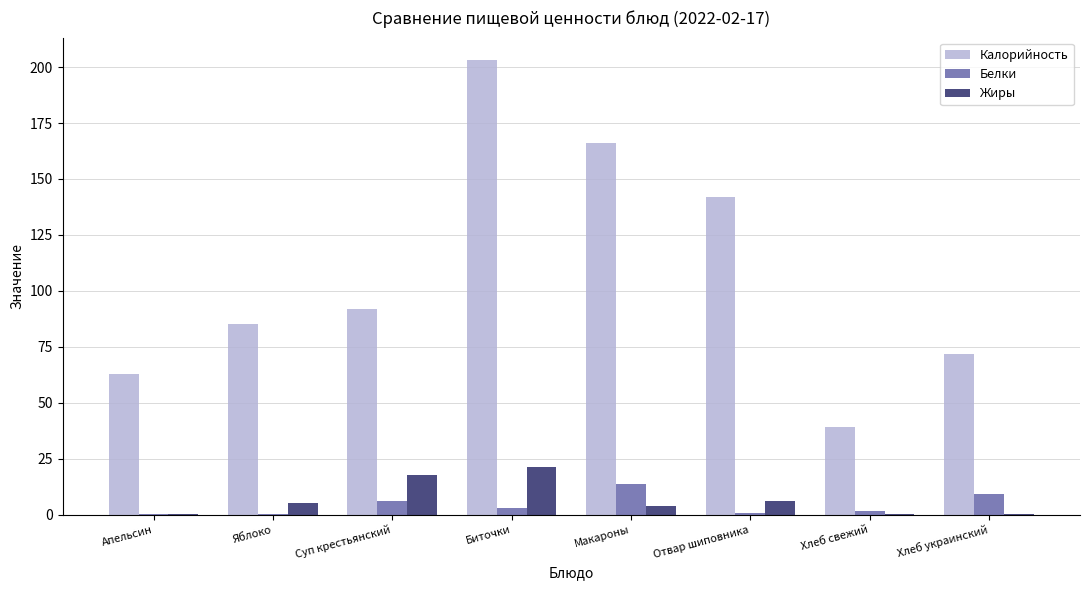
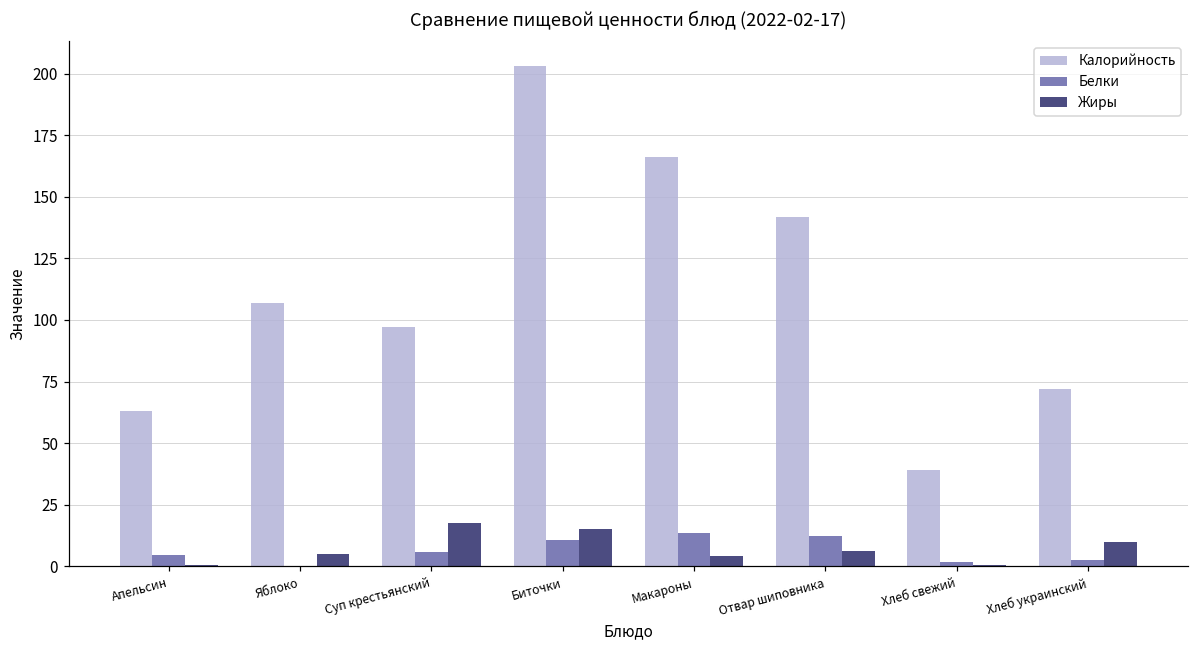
  {
    "Калорийность": {
      "Апельсин": 63,
-     "Яблоко": 85,
-     "Суп крестьянский": 92,
+     "Яблоко": 107,
+     "Суп крестьянский": 97,
      "Биточки": 203,
      "Макароны": 166,
      "Отвар шиповника": 142,
      "Хлеб свежий": 39,
      "Хлеб украинский": 72
    },
    "Белки": {
-     "Апельсин": 0,
+     "Апельсин": 4,
      "Суп крестьянский": 6,
-     "Биточки": 3,
+     "Биточки": 11,
      "Макароны": 14,
-     "Отвар шиповника": 1,
+     "Отвар шиповника": 12,
      "Хлеб свежий": 2,
-     "Хлеб украинский": 9
+     "Хлеб украинский": 3
    },
    "Жиры": {
      "Яблоко": 5,
      "Суп крестьянский": 18,
-     "Биточки": 21,
+     "Биточки": 15,
      "Макароны": 4,
      "Отвар шиповника": 6,
-     "Хлеб украинский": 1
+     "Хлеб украинский": 10
    }
  }
